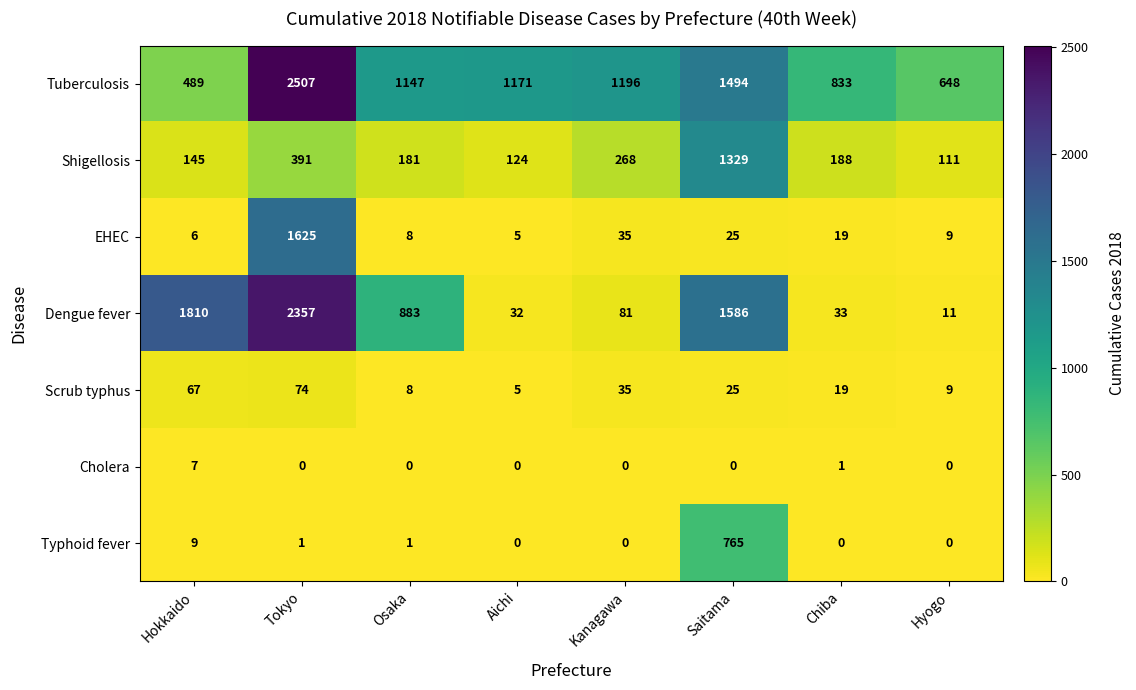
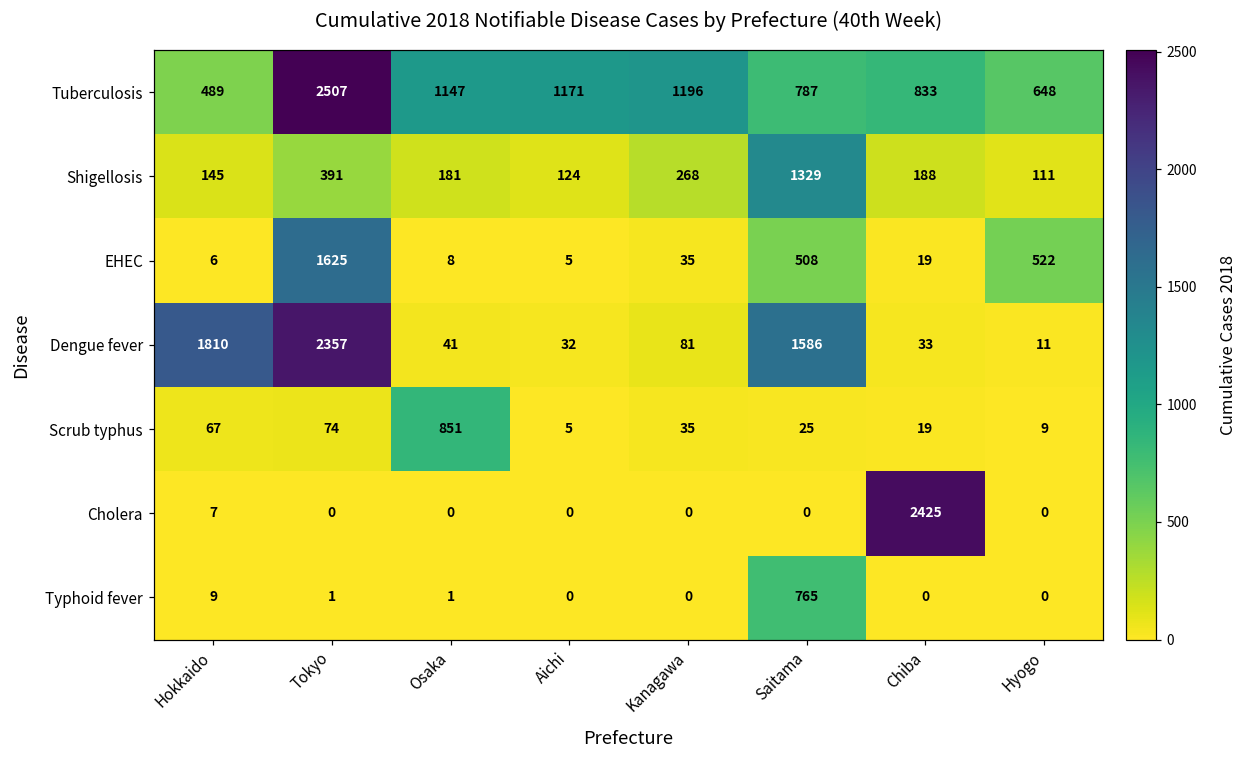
  {
    "Tuberculosis": {
      "Hokkaido": 489,
      "Tokyo": 2507,
      "Osaka": 1147,
      "Aichi": 1171,
      "Kanagawa": 1196,
-     "Saitama": 1494,
+     "Saitama": 787,
      "Chiba": 833,
      "Hyogo": 648
    },
    "Shigellosis": {
      "Hokkaido": 145,
      "Tokyo": 391,
      "Osaka": 181,
      "Aichi": 124,
      "Kanagawa": 268,
      "Saitama": 1329,
      "Chiba": 188,
      "Hyogo": 111
    },
    "EHEC": {
      "Hokkaido": 6,
      "Tokyo": 1625,
      "Osaka": 8,
      "Aichi": 5,
      "Kanagawa": 35,
-     "Saitama": 25,
+     "Saitama": 508,
      "Chiba": 19,
-     "Hyogo": 9
+     "Hyogo": 522
    },
    "Dengue fever": {
      "Hokkaido": 1810,
      "Tokyo": 2357,
-     "Osaka": 883,
+     "Osaka": 41,
      "Aichi": 32,
      "Kanagawa": 81,
      "Saitama": 1586,
      "Chiba": 33,
      "Hyogo": 11
    },
    "Scrub typhus": {
      "Hokkaido": 67,
      "Tokyo": 74,
-     "Osaka": 8,
+     "Osaka": 851,
      "Aichi": 5,
      "Kanagawa": 35,
      "Saitama": 25,
      "Chiba": 19,
      "Hyogo": 9
    },
    "Cholera": {
      "Hokkaido": 7,
      "Tokyo": 0,
      "Osaka": 0,
      "Aichi": 0,
      "Kanagawa": 0,
      "Saitama": 0,
-     "Chiba": 1,
+     "Chiba": 2425,
      "Hyogo": 0
    },
    "Typhoid fever": {
      "Hokkaido": 9,
      "Tokyo": 1,
      "Osaka": 1,
      "Aichi": 0,
      "Kanagawa": 0,
      "Saitama": 765,
      "Chiba": 0,
      "Hyogo": 0
    }
  }
